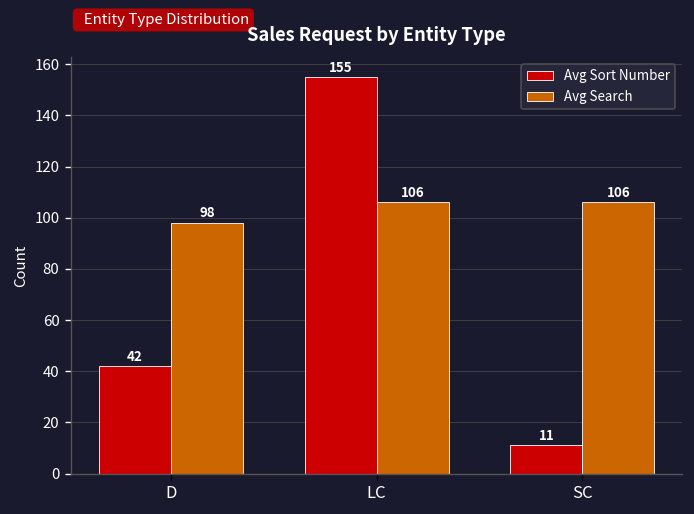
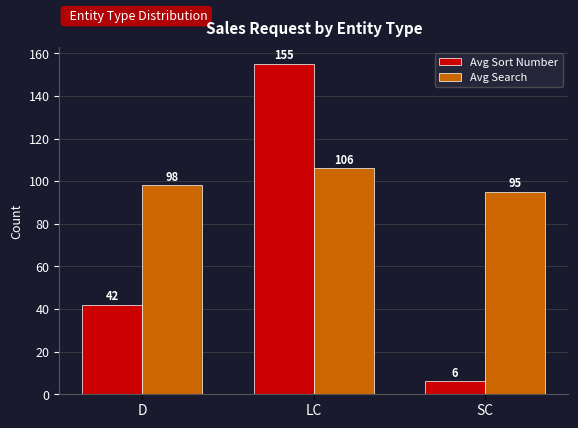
  {
    "Avg Sort Number": {
      "D": 42,
      "LC": 155,
-     "SC": 11
+     "SC": 6
    },
    "Avg Search": {
      "D": 98,
      "LC": 106,
-     "SC": 106
+     "SC": 95
    }
  }
